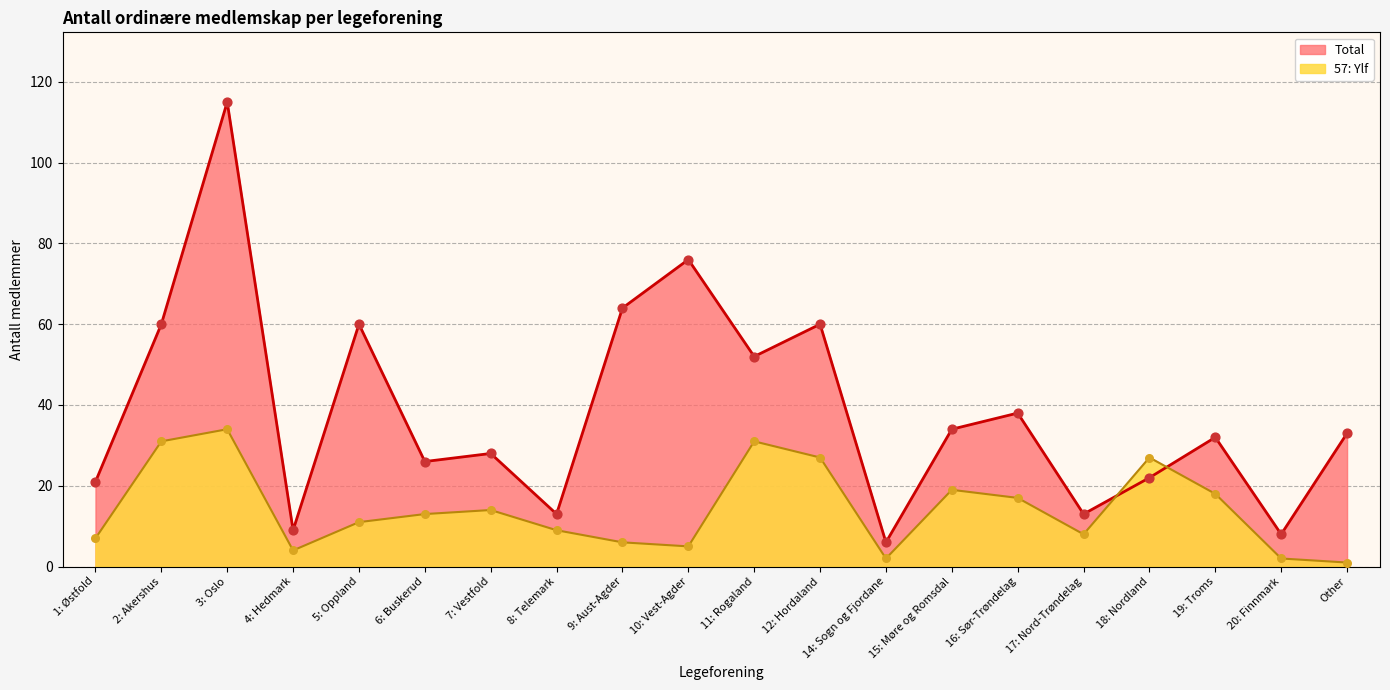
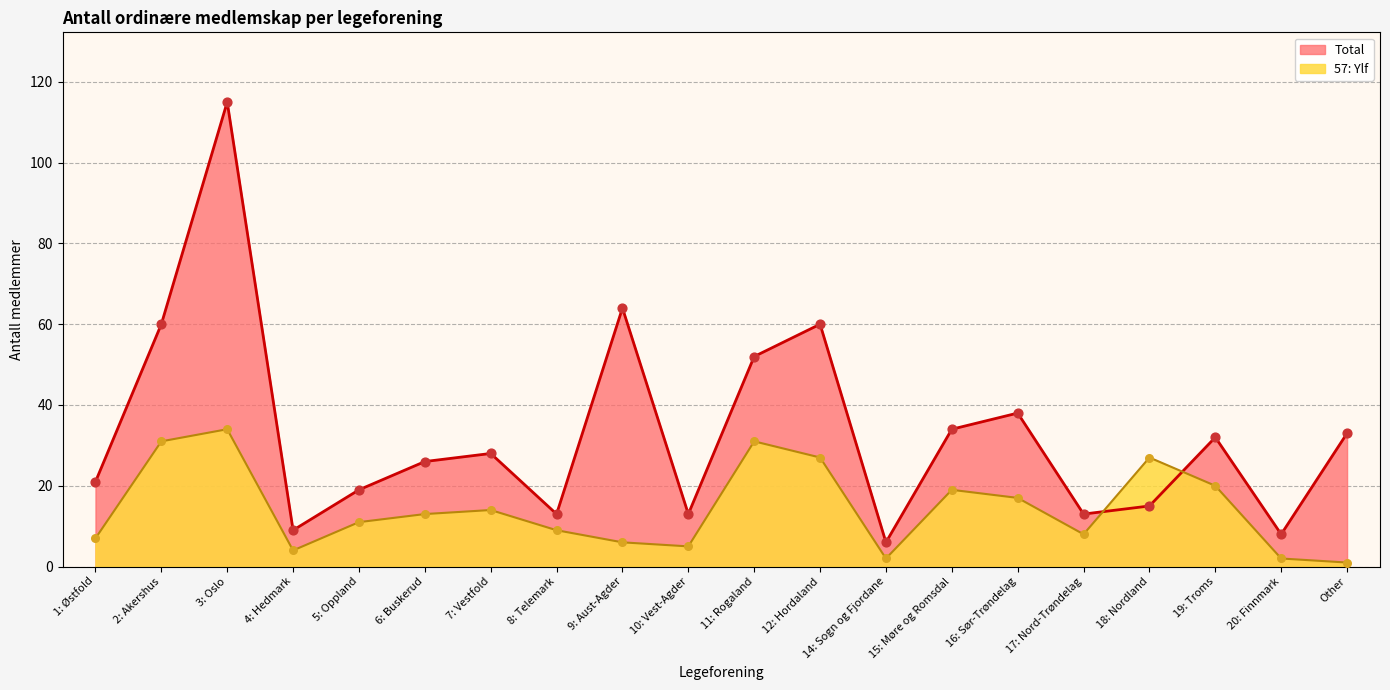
  {
    "Total": {
      "1: Østfold": 21,
      "2: Akershus": 60,
      "3: Oslo": 115,
      "4: Hedmark": 9,
-     "5: Oppland": 60,
+     "5: Oppland": 19,
      "6: Buskerud": 26,
      "7: Vestfold": 28,
      "8: Telemark": 13,
      "9: Aust-Agder": 64,
-     "10: Vest-Agder": 76,
+     "10: Vest-Agder": 13,
      "11: Rogaland": 52,
      "12: Hordaland": 60,
      "14: Sogn og Fjordane": 6,
      "15: Møre og Romsdal": 34,
      "16: Sør-Trøndelag": 38,
      "17: Nord-Trøndelag": 13,
-     "18: Nordland": 22,
+     "18: Nordland": 15,
      "19: Troms": 32,
      "20: Finnmark": 8,
      "Other": 33
    },
    "57: Ylf": {
      "1: Østfold": 7,
      "2: Akershus": 31,
      "3: Oslo": 34,
      "4: Hedmark": 4,
      "5: Oppland": 11,
      "6: Buskerud": 13,
      "7: Vestfold": 14,
      "8: Telemark": 9,
      "9: Aust-Agder": 6,
      "10: Vest-Agder": 5,
      "11: Rogaland": 31,
      "12: Hordaland": 27,
      "14: Sogn og Fjordane": 2,
      "15: Møre og Romsdal": 19,
      "16: Sør-Trøndelag": 17,
      "17: Nord-Trøndelag": 8,
      "18: Nordland": 27,
-     "19: Troms": 18,
+     "19: Troms": 20,
      "20: Finnmark": 2,
      "Other": 1
    }
  }
